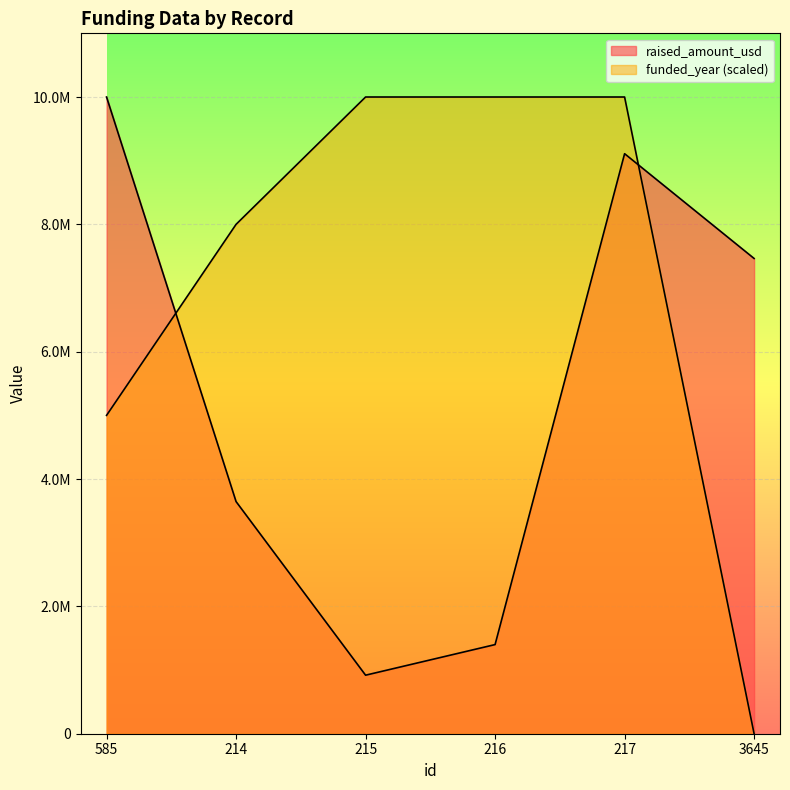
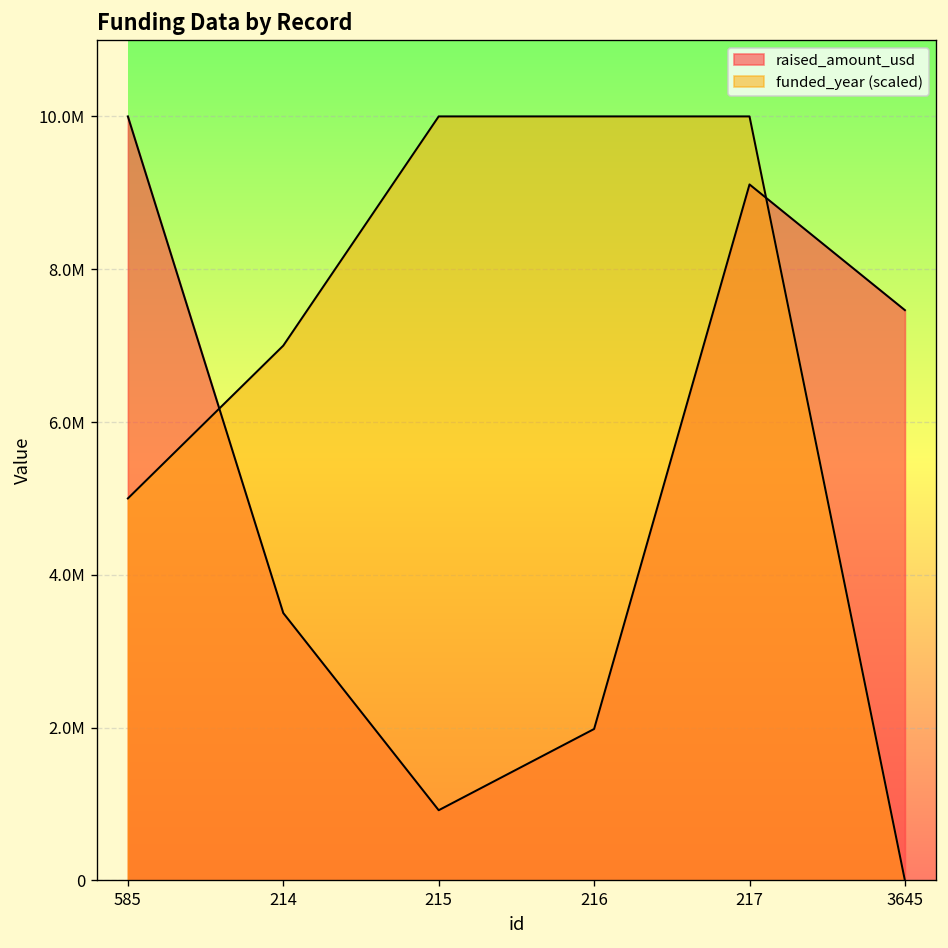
  {
    "raised_amount_usd": {
      "585": 10000000,
-     "214": 3600000,
+     "214": 3500000,
      "215": 900000,
-     "216": 1400000,
+     "216": 2000000,
      "217": 9100000,
      "3645": 7500000
    },
    "funded_year (scaled)": {
      "585": 5000000,
-     "214": 8000000,
+     "214": 7000000,
      "215": 10000000,
      "216": 10000000,
      "217": 10000000,
      "3645": 0
    }
  }
